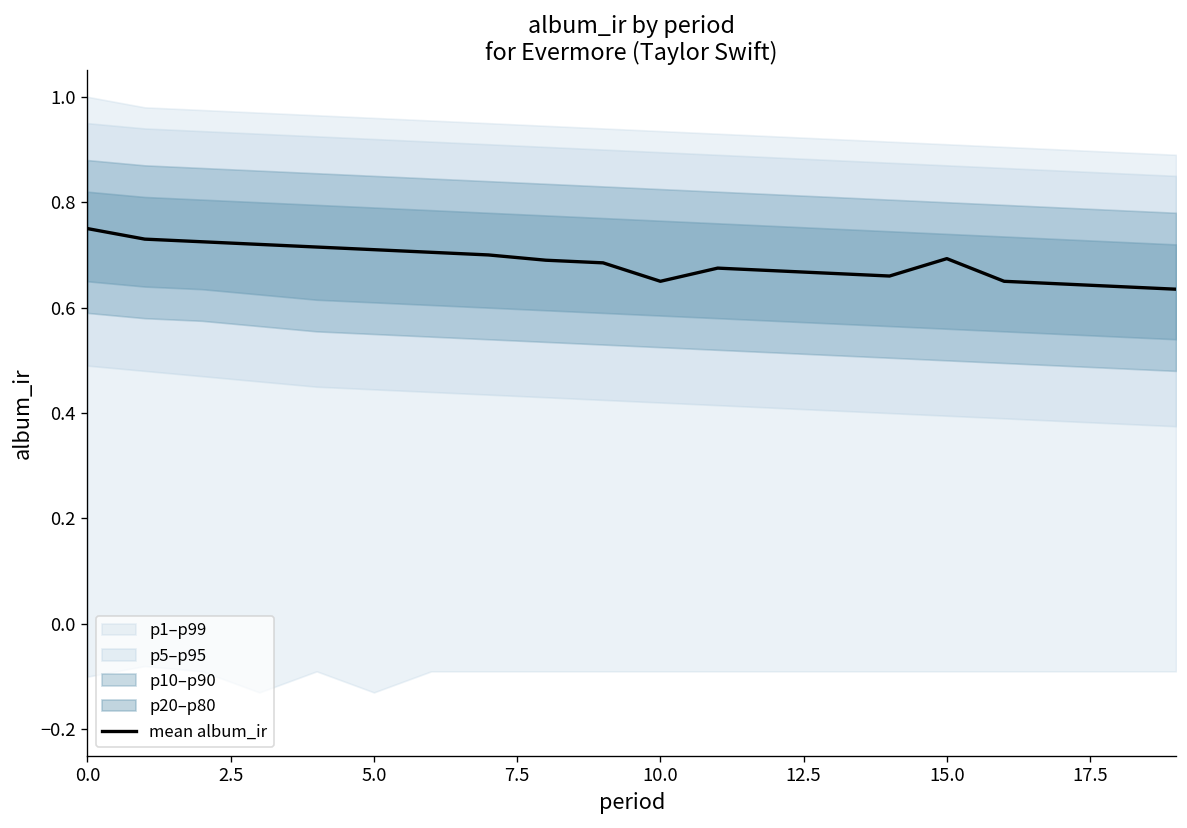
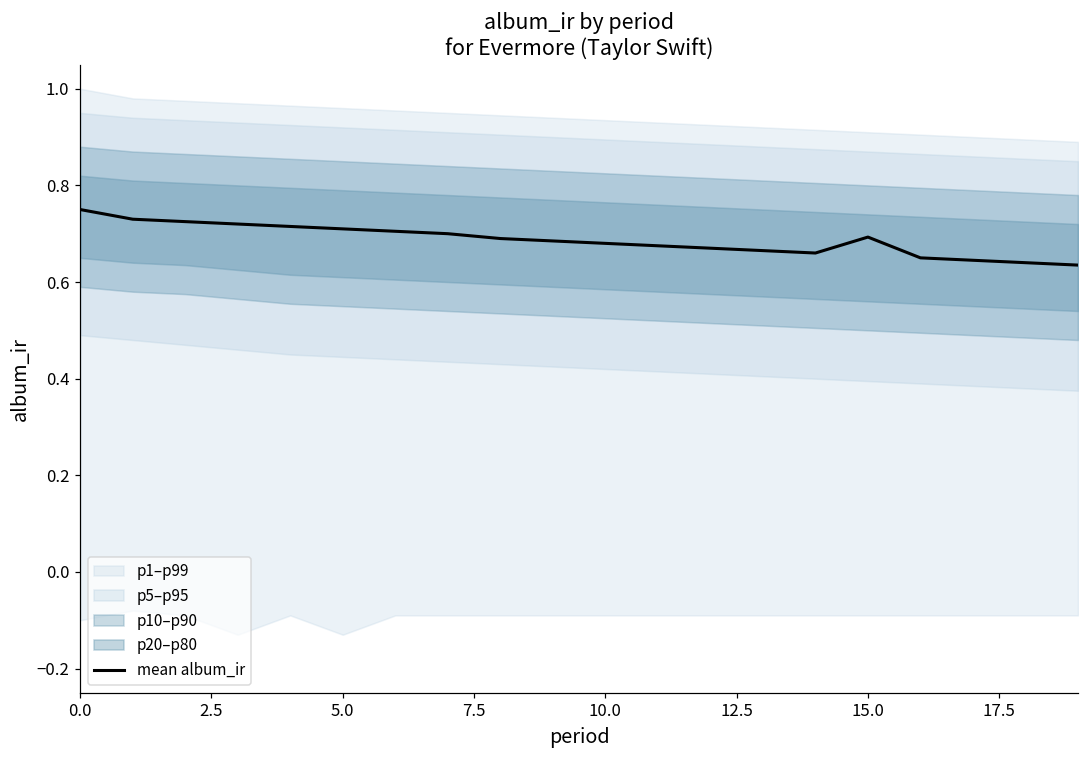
  {
    "mean album_ir": {
      "0.0": 0.75,
      "5.0": 0.71,
-     "10.0": 0.65,
+     "10.0": 0.68,
      "15.0": 0.69
    }
  }
